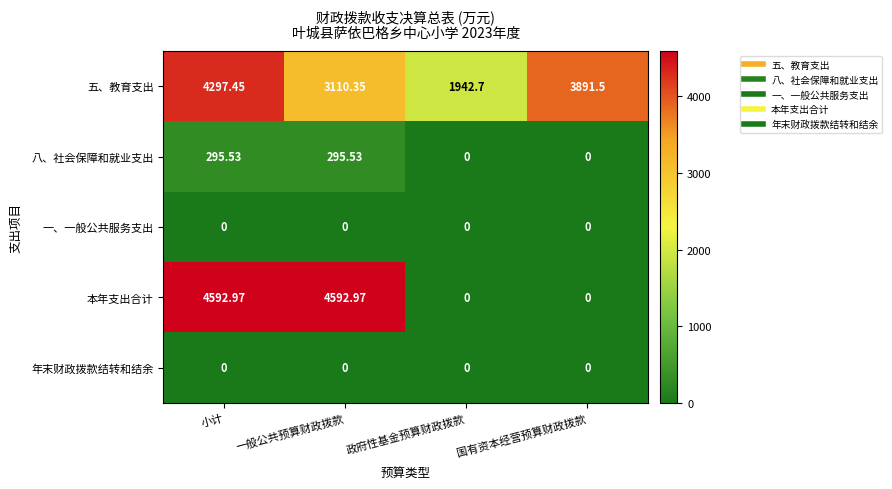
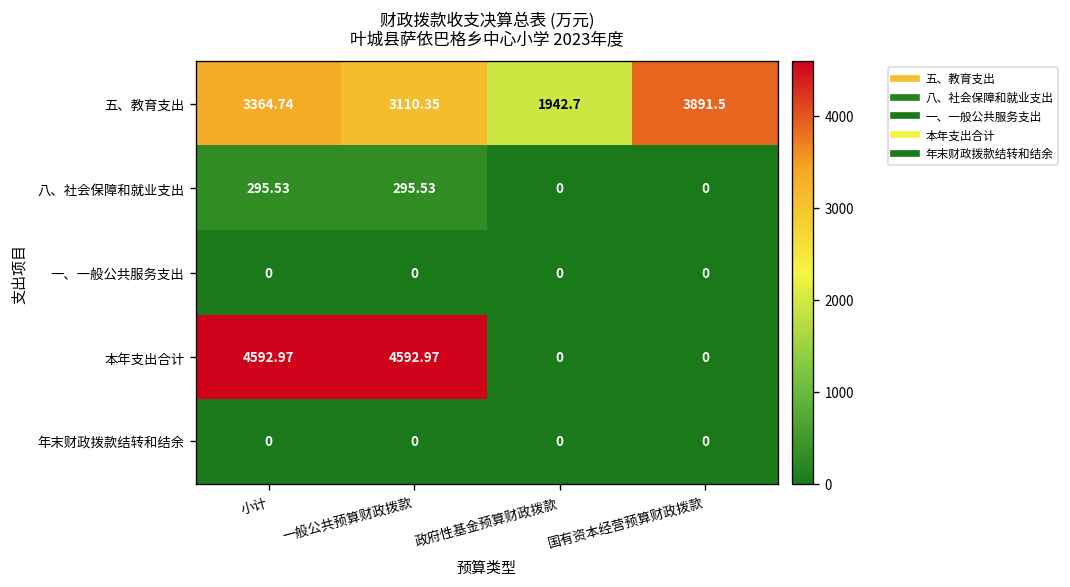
  {
    "五、教育支出": {
-     "小计": 4297.45,
+     "小计": 3364.74,
      "一般公共预算财政拨款": 3110.35,
      "政府性基金预算财政拨款": 1942.7,
      "国有资本经营预算财政拨款": 3891.5
    },
    "八、社会保障和就业支出": {
      "小计": 295.53,
      "一般公共预算财政拨款": 295.53,
      "政府性基金预算财政拨款": 0,
      "国有资本经营预算财政拨款": 0
    },
    "一、一般公共服务支出": {
      "小计": 0,
      "一般公共预算财政拨款": 0,
      "政府性基金预算财政拨款": 0,
      "国有资本经营预算财政拨款": 0
    },
    "本年支出合计": {
      "小计": 4592.97,
      "一般公共预算财政拨款": 4592.97,
      "政府性基金预算财政拨款": 0,
      "国有资本经营预算财政拨款": 0
    },
    "年末财政拨款结转和结余": {
      "小计": 0,
      "一般公共预算财政拨款": 0,
      "政府性基金预算财政拨款": 0,
      "国有资本经营预算财政拨款": 0
    }
  }
